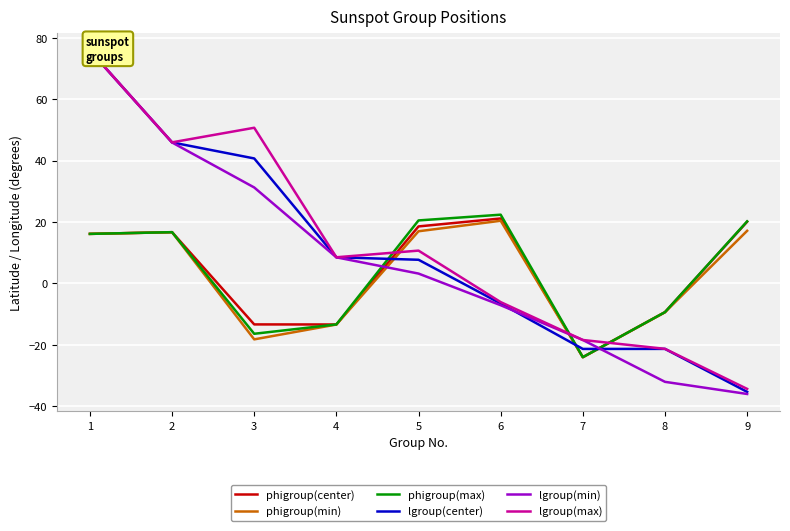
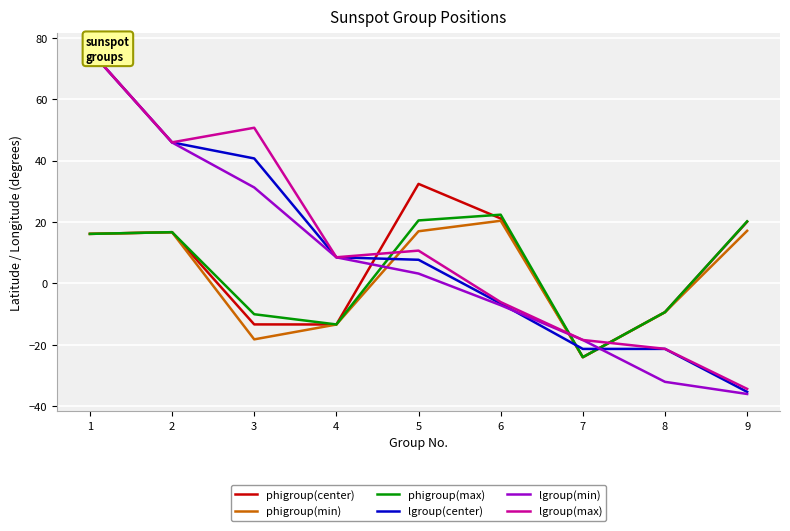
  {
    "phigroup(center)": {
      "3": -13,
-     "5": 19
+     "5": 32
    },
    "phigroup(min)": {
      "3": -18,
      "5": 17,
      "9": 17
    },
    "phigroup(max)": {
-     "3": -16,
+     "3": -10,
      "5": 20,
      "6": 22
    },
    "lgroup(center)": {
      "3": 41,
      "5": 8,
      "7": -21
    },
    "lgroup(min)": {
      "3": 31,
      "5": 3,
      "8": -32
    },
    "lgroup(max)": {
      "3": 51,
      "5": 11,
      "9": -34
    }
  }
